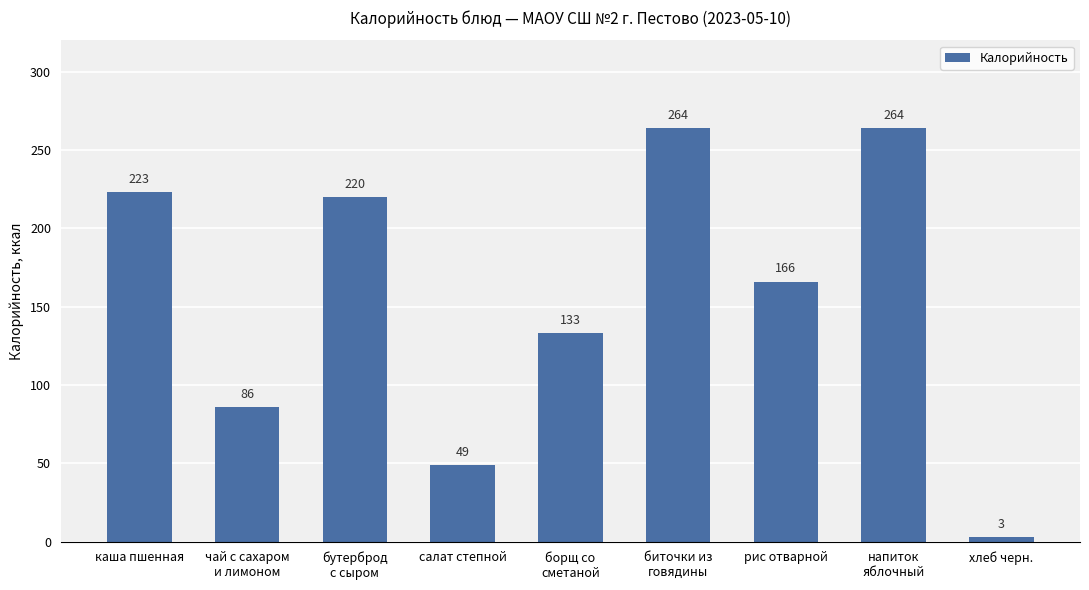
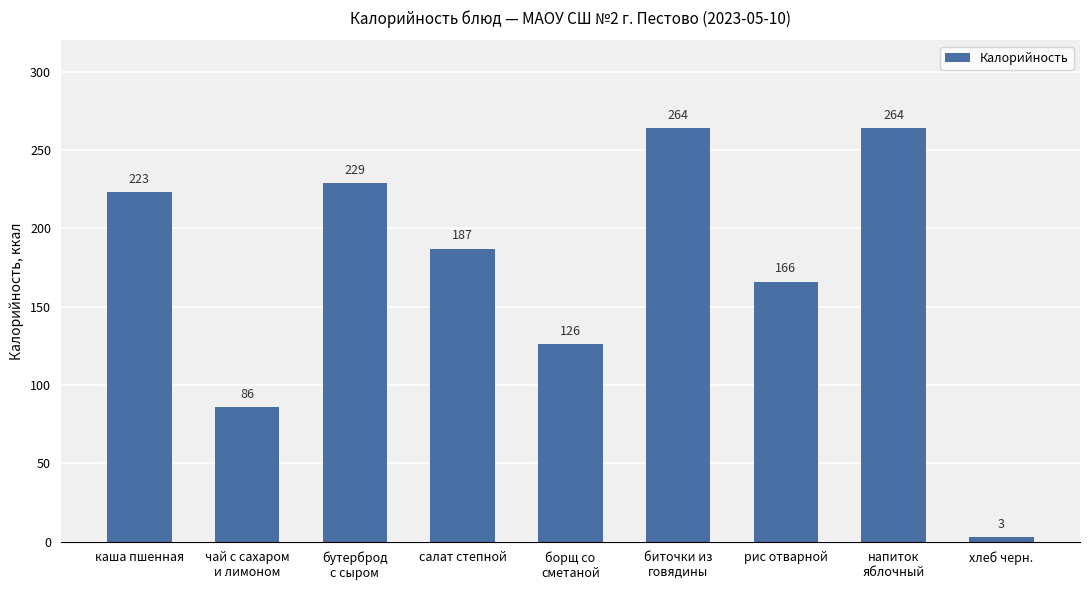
  {
    "каша пшенная": 223,
    "чай с сахаром и лимоном": 86,
-   "бутерброд с сыром": 220,
-   "салат степной": 49,
-   "борщ со сметаной": 133,
+   "бутерброд с сыром": 229,
+   "салат степной": 187,
+   "борщ со сметаной": 126,
    "биточки из говядины": 264,
    "рис отварной": 166,
    "напиток яблочный": 264,
    "хлеб черн.": 3
  }
